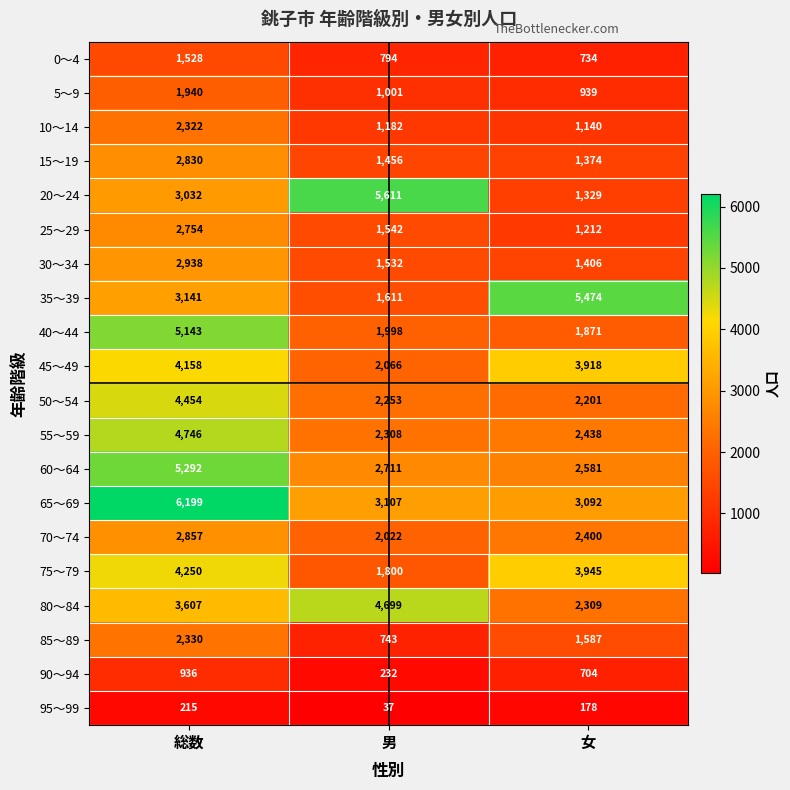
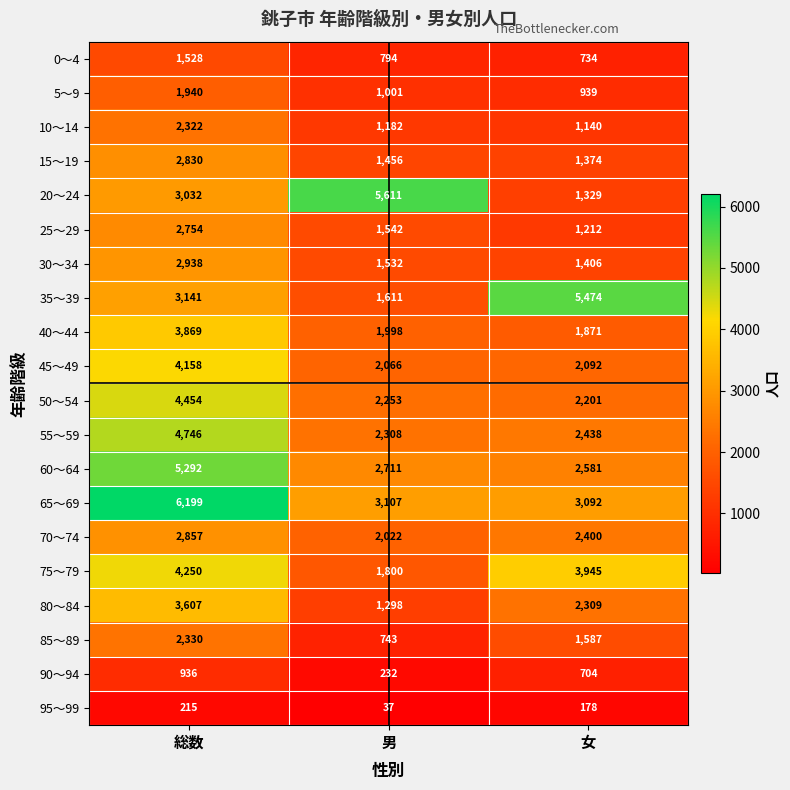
  {
    "0～4": {
      "総数": "1,528",
      "男": "794",
      "女": "734"
    },
    "5～9": {
      "総数": "1,940",
      "男": "1,001",
      "女": "939"
    },
    "10～14": {
      "総数": "2,322",
      "男": "1,182",
      "女": "1,140"
    },
    "15～19": {
      "総数": "2,830",
      "男": "1,456",
      "女": "1,374"
    },
    "20～24": {
      "総数": "3,032",
      "男": "5,611",
      "女": "1,329"
    },
    "25～29": {
      "総数": "2,754",
      "男": "1,542",
      "女": "1,212"
    },
    "30～34": {
      "総数": "2,938",
      "男": "1,532",
      "女": "1,406"
    },
    "35～39": {
      "総数": "3,141",
      "男": "1,611",
      "女": "5,474"
    },
    "40～44": {
-     "総数": "5,143",
+     "総数": "3,869",
      "男": "1,998",
      "女": "1,871"
    },
    "45～49": {
      "総数": "4,158",
      "男": "2,066",
-     "女": "3,918"
+     "女": "2,092"
    },
    "50～54": {
      "総数": "4,454",
      "男": "2,253",
      "女": "2,201"
    },
    "55～59": {
      "総数": "4,746",
      "男": "2,308",
      "女": "2,438"
    },
    "60～64": {
      "総数": "5,292",
      "男": "2,711",
      "女": "2,581"
    },
    "65～69": {
      "総数": "6,199",
      "男": "3,107",
      "女": "3,092"
    },
    "70～74": {
      "総数": "2,857",
      "男": "2,022",
      "女": "2,400"
    },
    "75～79": {
      "総数": "4,250",
      "男": "1,800",
      "女": "3,945"
    },
    "80～84": {
      "総数": "3,607",
-     "男": "4,699",
+     "男": "1,298",
      "女": "2,309"
    },
    "85～89": {
      "総数": "2,330",
      "男": "743",
      "女": "1,587"
    },
    "90～94": {
      "総数": "936",
      "男": "232",
      "女": "704"
    },
    "95～99": {
      "総数": "215",
      "男": "37",
      "女": "178"
    }
  }
